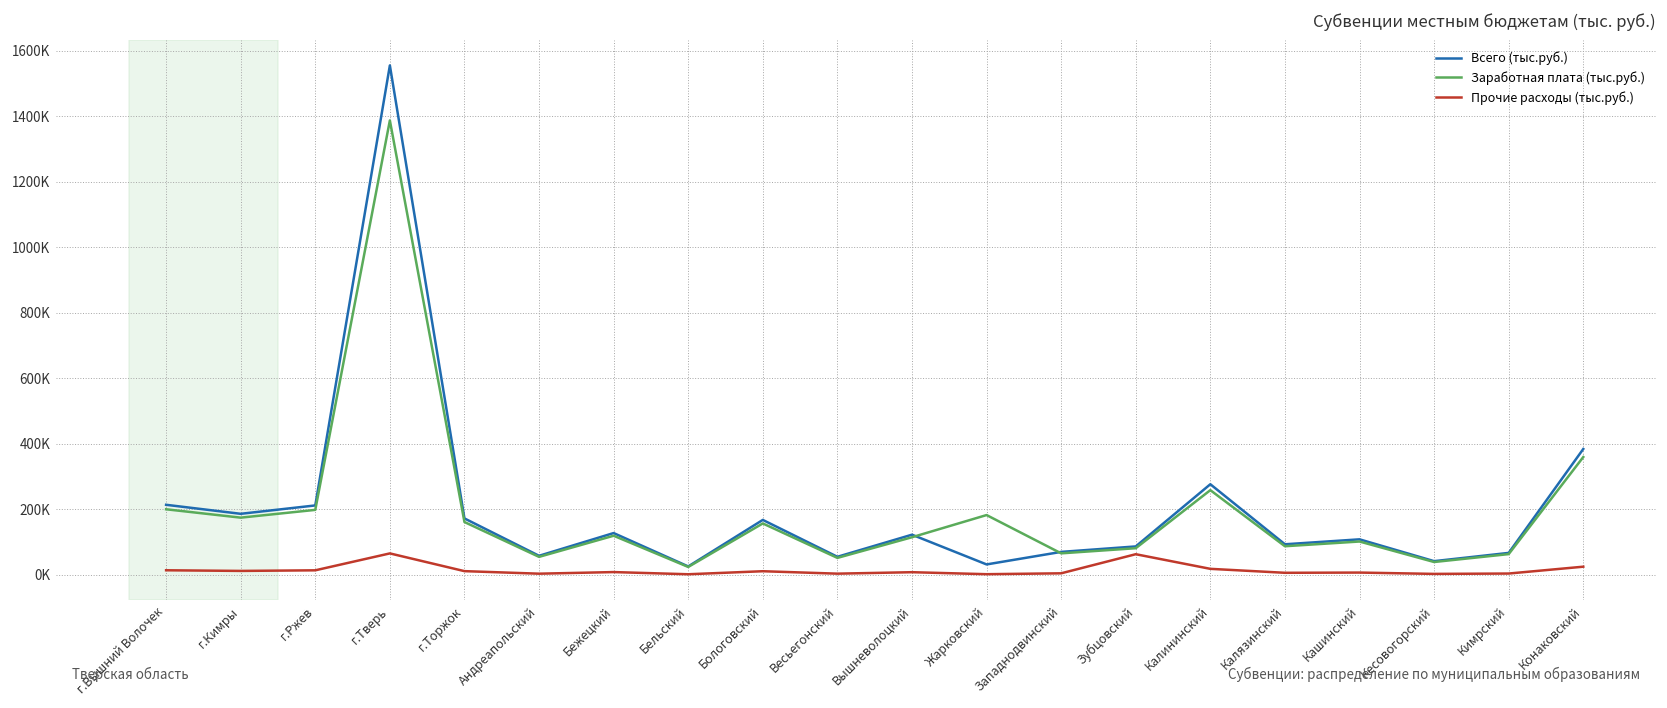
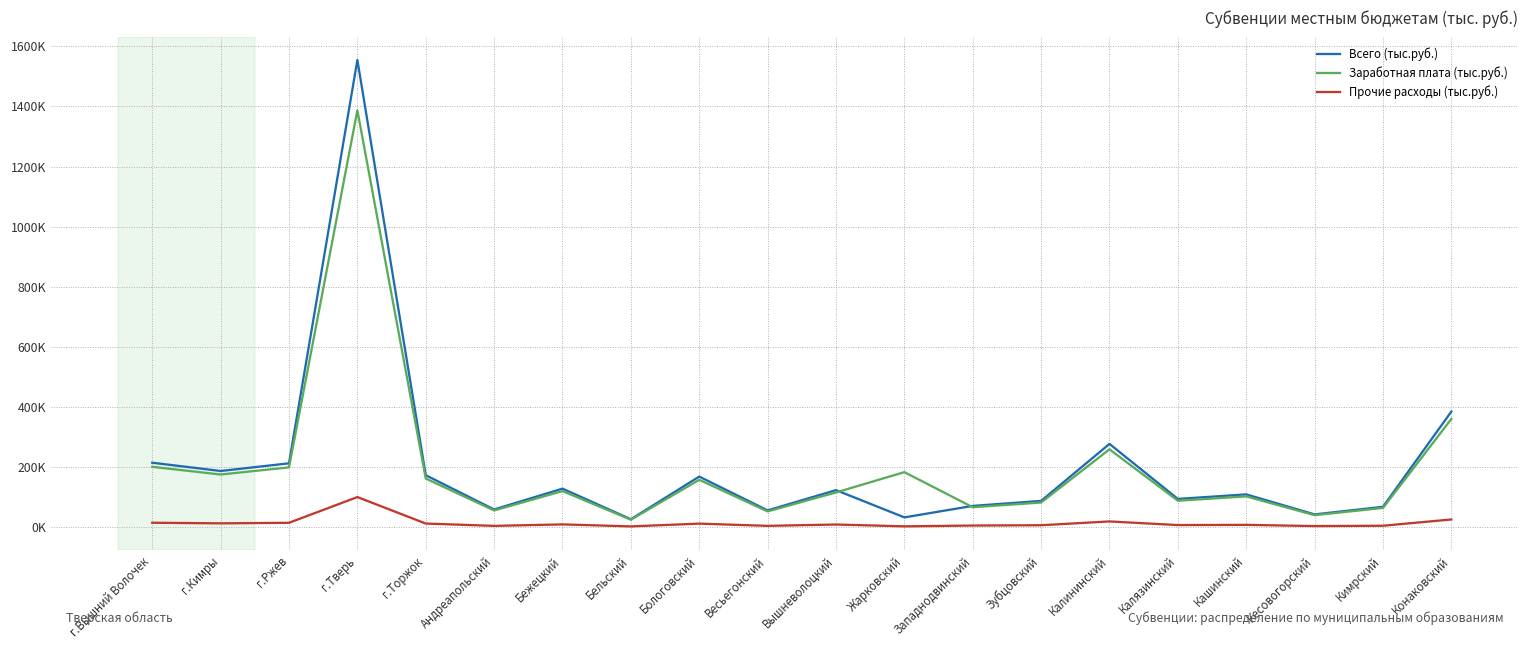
  {
    "Всего (тыс.руб.)": {
      "г.Вышний Волочек": 210000,
      "г.Кимры": 190000,
      "г.Ржев": 210000,
      "г.Тверь": 1550000,
      "г.Торжок": 170000,
      "Бологовский": 170000,
      "Жарковский": 30000,
      "Калининский": 280000,
      "Конаковский": 380000
    },
    "Заработная плата (тыс.руб.)": {
      "г.Вышний Волочек": 200000,
      "г.Кимры": 170000,
      "г.Ржев": 200000,
      "г.Тверь": 1390000,
      "г.Торжок": 160000,
      "Бологовский": 160000,
      "Жарковский": 180000,
      "Калининский": 260000,
      "Конаковский": 360000
    },
    "Прочие расходы (тыс.руб.)": {
      "г.Вышний Волочек": 10000,
      "г.Кимры": 10000,
      "г.Ржев": 10000,
-     "г.Тверь": 70000,
+     "г.Тверь": 100000,
      "г.Торжок": 10000,
      "Андреапольский": 0,
      "Бежецкий": 10000,
      "Бельский": 0,
      "Бологовский": 10000,
      "Весьегонский": 0,
      "Вышневолоцкий": 10000,
      "Жарковский": 0,
      "Западнодвинский": 0,
-     "Зубцовский": 60000,
+     "Зубцовский": 10000,
      "Калининский": 20000,
      "Калязинский": 10000,
      "Кашинский": 10000,
      "Кесовогорский": 0,
      "Кимрский": 0,
      "Конаковский": 20000
    }
  }
